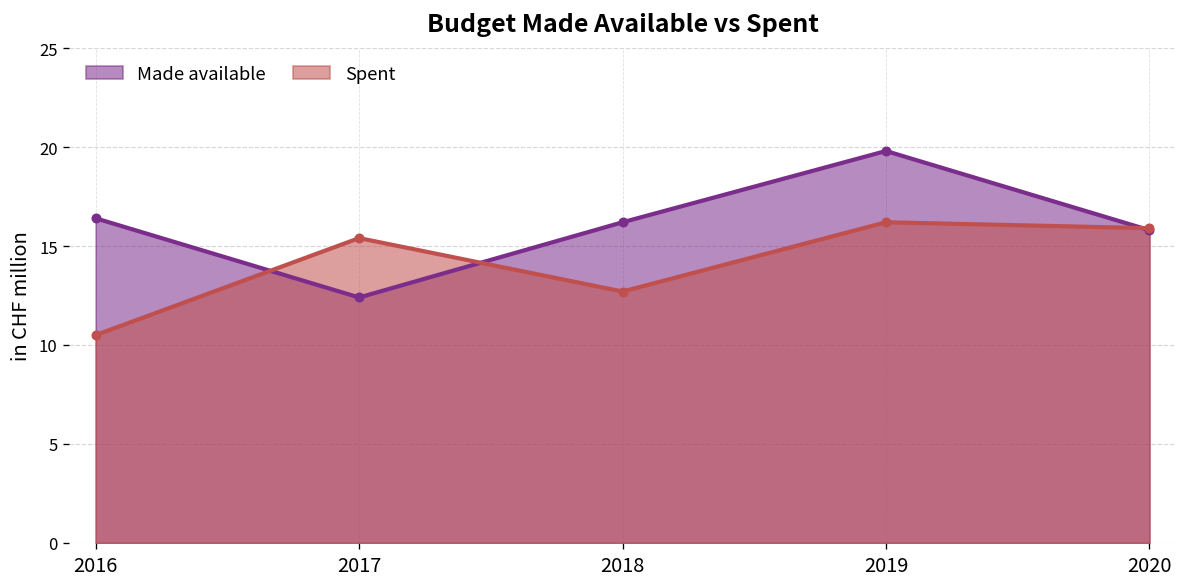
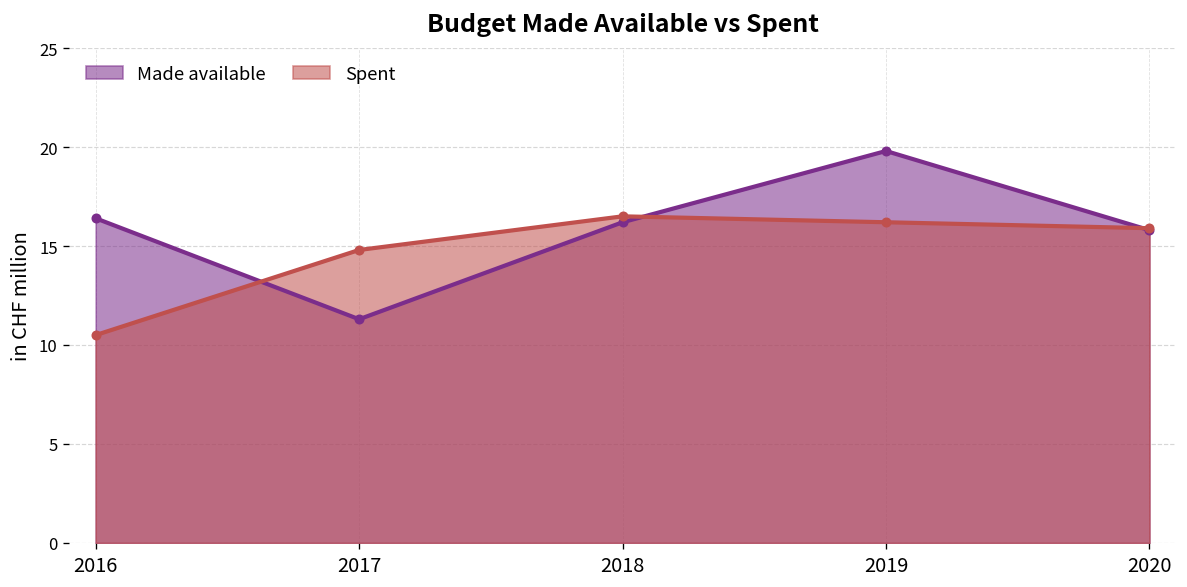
  {
    "Made available": {
      "2016": 16.4,
-     "2017": 12.4,
+     "2017": 11.3,
      "2018": 16.2,
      "2019": 19.8
    },
    "Spent": {
      "2016": 10.5,
-     "2017": 15.4,
-     "2018": 12.7,
+     "2017": 14.8,
+     "2018": 16.5,
      "2019": 16.2
    }
  }
